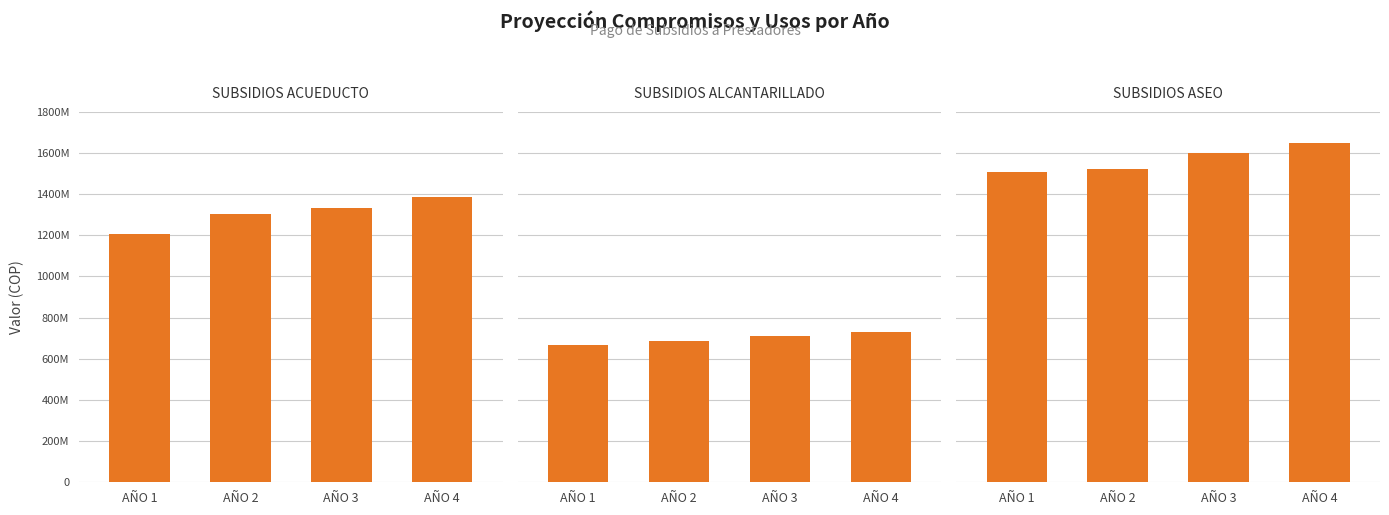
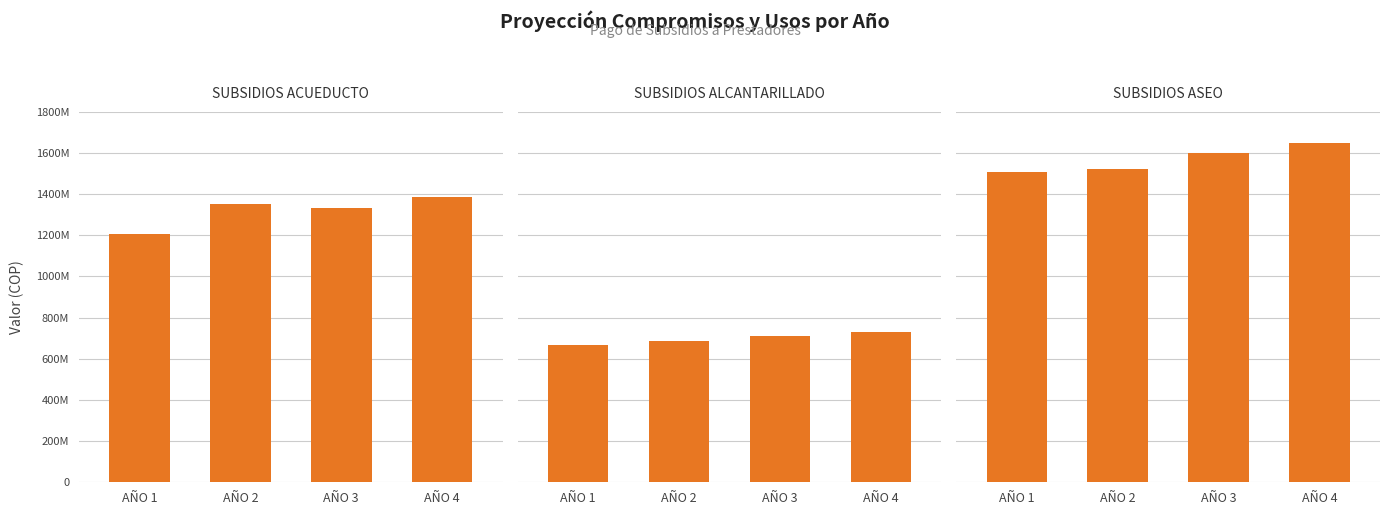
  {
    "SUBSIDIOS ACUEDUCTO": {
      "AÑO 1": 1210000000,
-     "AÑO 2": 1300000000,
+     "AÑO 2": 1350000000,
      "AÑO 3": 1330000000,
      "AÑO 4": 1380000000
    }
  }
